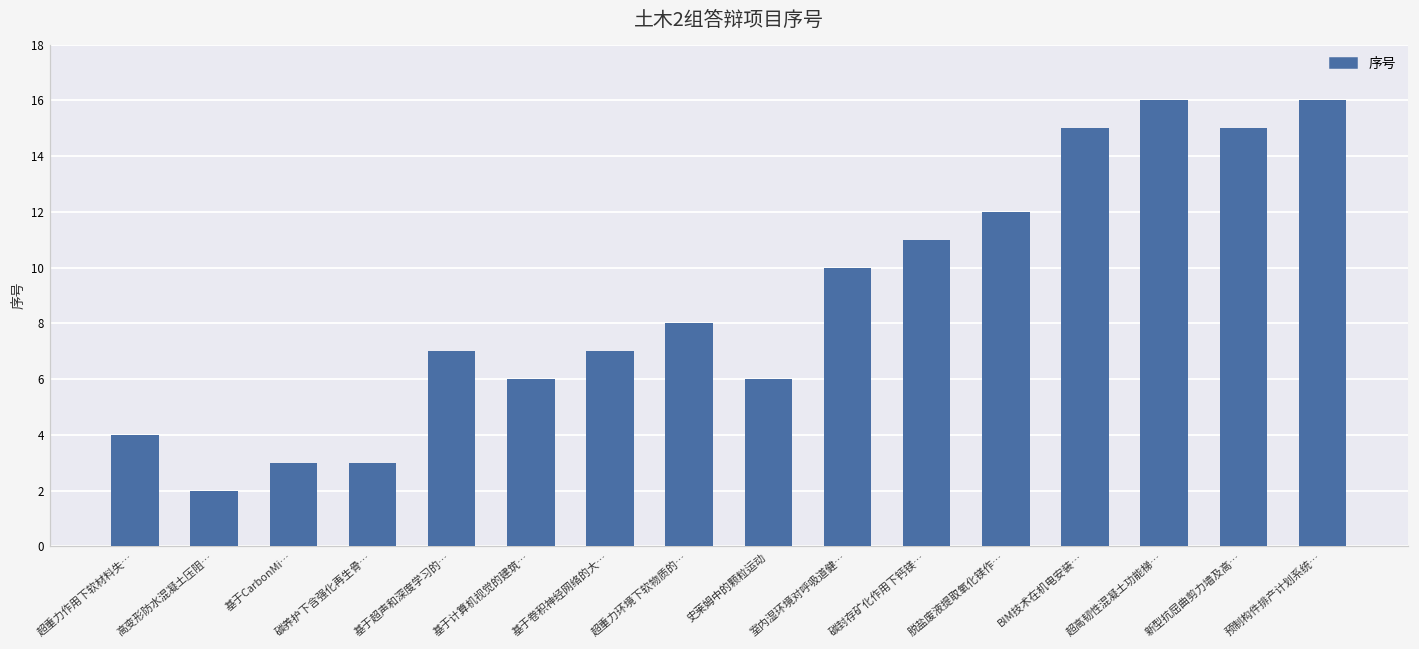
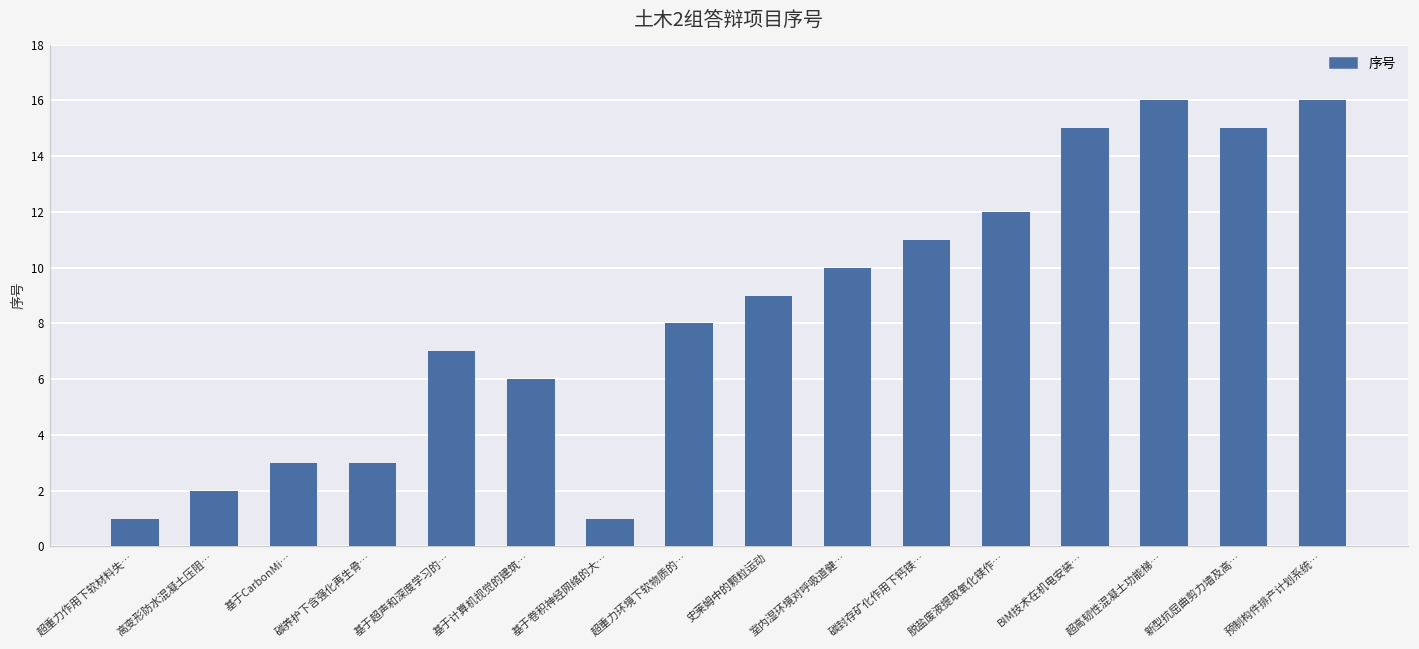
  {
-   "超重力作用下软材料失…": 4,
+   "超重力作用下软材料失…": 1,
    "高变形防水混凝土压阻…": 2,
    "基于CarbonMi…": 3,
    "碳养护下含强化再生骨…": 3,
    "基于超声和深度学习的…": 7,
    "基于计算机视觉的建筑…": 6,
-   "基于卷积神经网络的大…": 7,
+   "基于卷积神经网络的大…": 1,
    "超重力环境下软物质的…": 8,
-   "史莱姆中的颗粒运动": 6,
+   "史莱姆中的颗粒运动": 9,
    "室内湿环境对呼吸道健…": 10,
    "碳封存矿化作用下钙镁…": 11,
    "脱盐废液提取氧化镁作…": 12,
    "BIM技术在机电安装…": 15,
    "超高韧性混凝土功能梯…": 16,
    "新型抗屈曲剪力墙及高…": 15,
    "预制构件排产计划系统…": 16
  }
